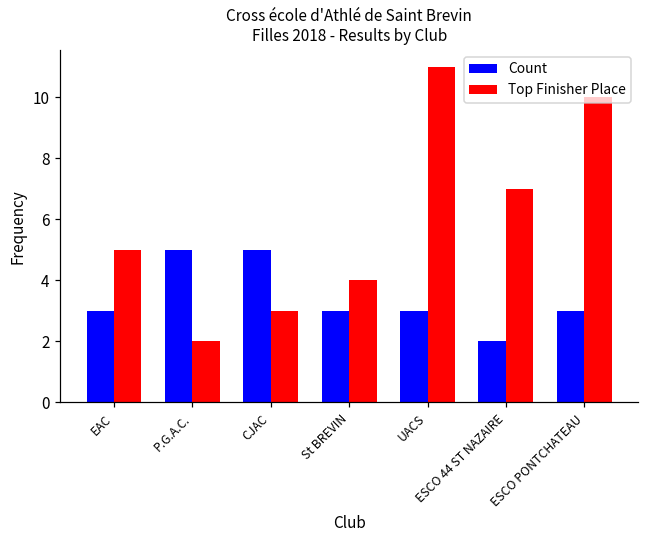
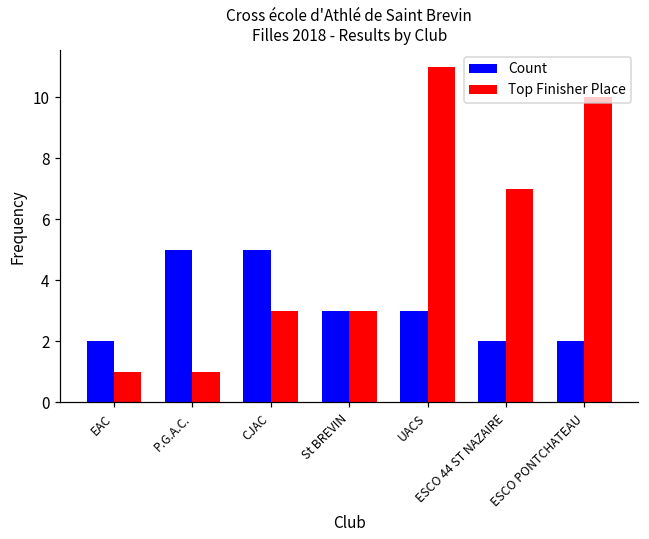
  {
    "Count": {
-     "EAC": 3,
+     "EAC": 2,
      "P.G.A.C.": 5,
      "CJAC": 5,
      "St BREVIN": 3,
      "UACS": 3,
      "ESCO 44 ST NAZAIRE": 2,
-     "ESCO PONTCHATEAU": 3
+     "ESCO PONTCHATEAU": 2
    },
    "Top Finisher Place": {
-     "EAC": 5,
-     "P.G.A.C.": 2,
+     "EAC": 1,
+     "P.G.A.C.": 1,
      "CJAC": 3,
-     "St BREVIN": 4,
+     "St BREVIN": 3,
      "UACS": 11,
      "ESCO 44 ST NAZAIRE": 7
    }
  }
